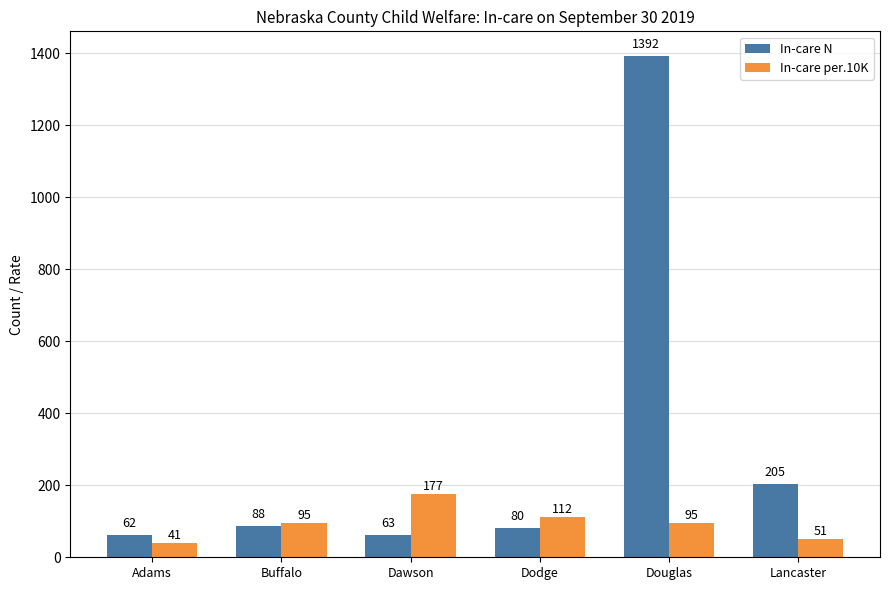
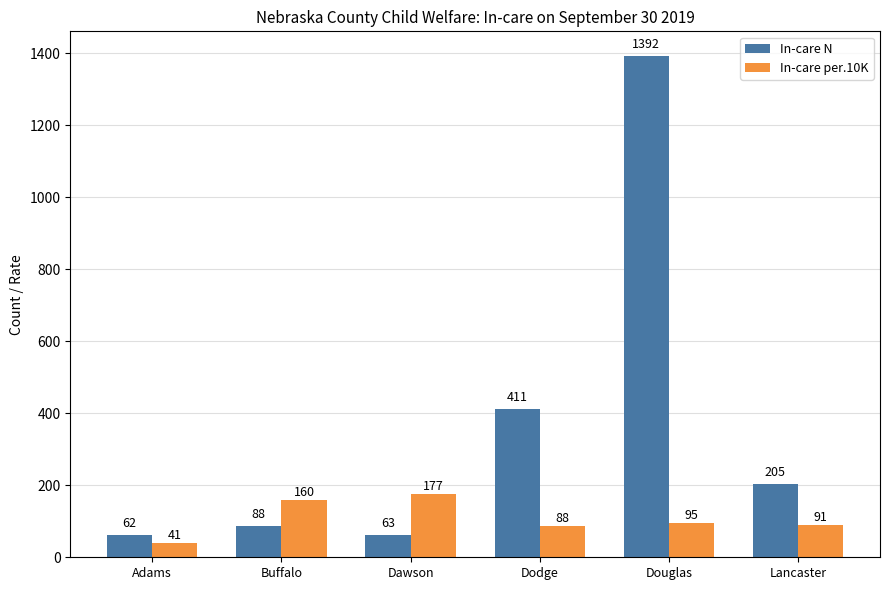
  {
    "In-care N": {
      "Adams": 62,
      "Buffalo": 88,
      "Dawson": 63,
-     "Dodge": 80,
+     "Dodge": 411,
      "Douglas": 1392,
      "Lancaster": 205
    },
    "In-care per.10K": {
      "Adams": 41,
-     "Buffalo": 95,
+     "Buffalo": 160,
      "Dawson": 177,
-     "Dodge": 112,
+     "Dodge": 88,
      "Douglas": 95,
-     "Lancaster": 51
+     "Lancaster": 91
    }
  }
